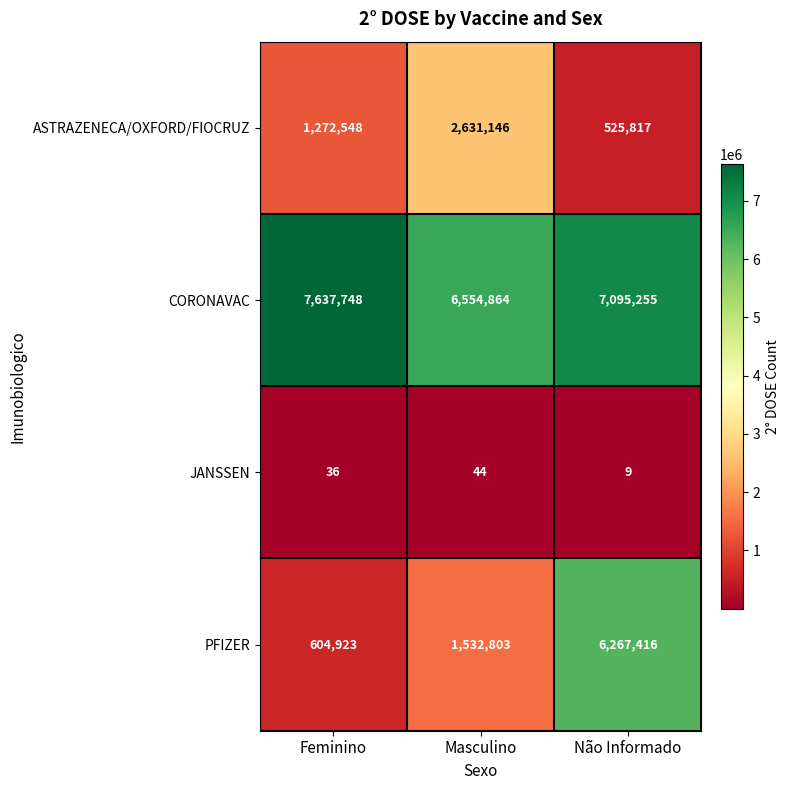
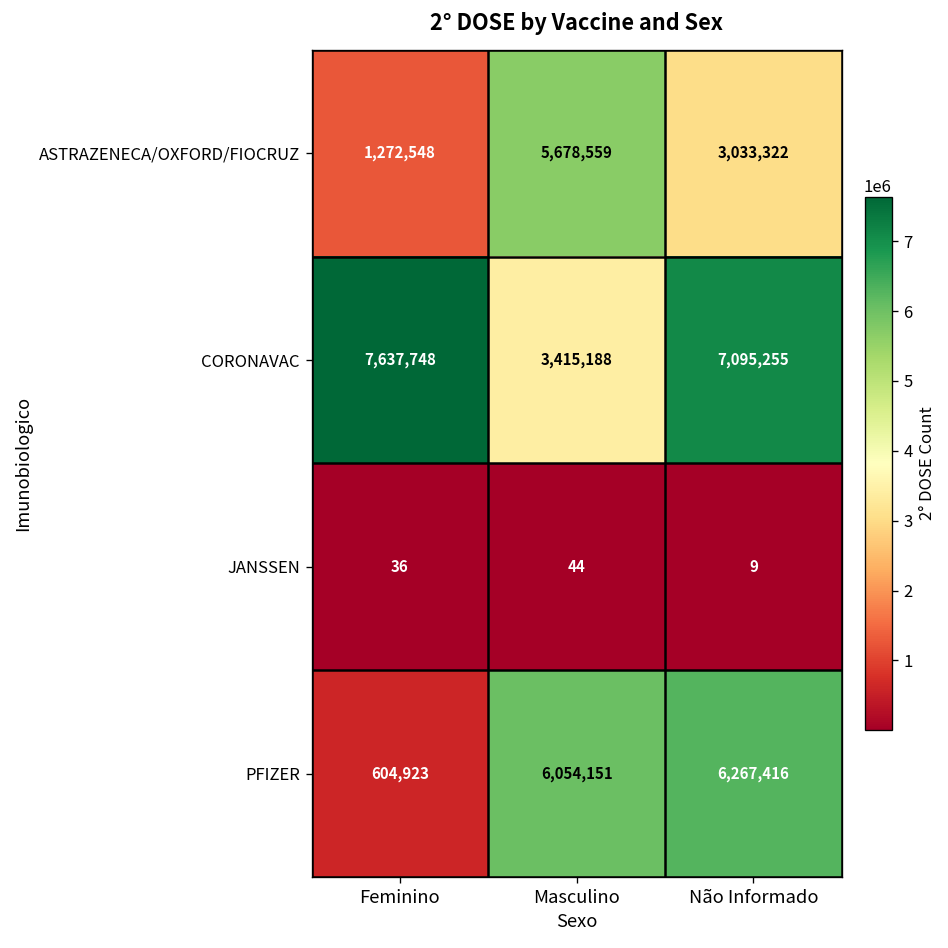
  {
    "ASTRAZENECA/OXFORD/FIOCRUZ": {
      "Feminino": "1,272,548",
-     "Masculino": "2,631,146",
-     "Não Informado": "525,817"
+     "Masculino": "5,678,559",
+     "Não Informado": "3,033,322"
    },
    "CORONAVAC": {
      "Feminino": "7,637,748",
-     "Masculino": "6,554,864",
+     "Masculino": "3,415,188",
      "Não Informado": "7,095,255"
    },
    "JANSSEN": {
      "Feminino": "36",
      "Masculino": "44",
      "Não Informado": "9"
    },
    "PFIZER": {
      "Feminino": "604,923",
-     "Masculino": "1,532,803",
+     "Masculino": "6,054,151",
      "Não Informado": "6,267,416"
    }
  }
